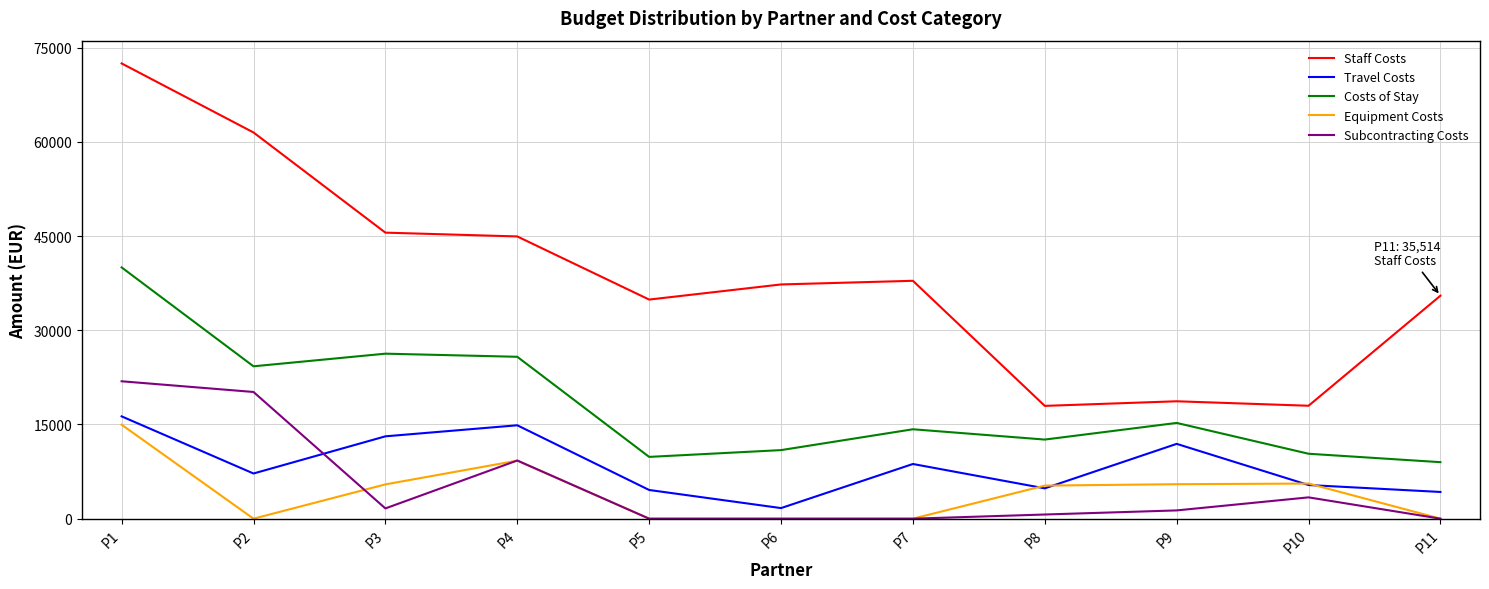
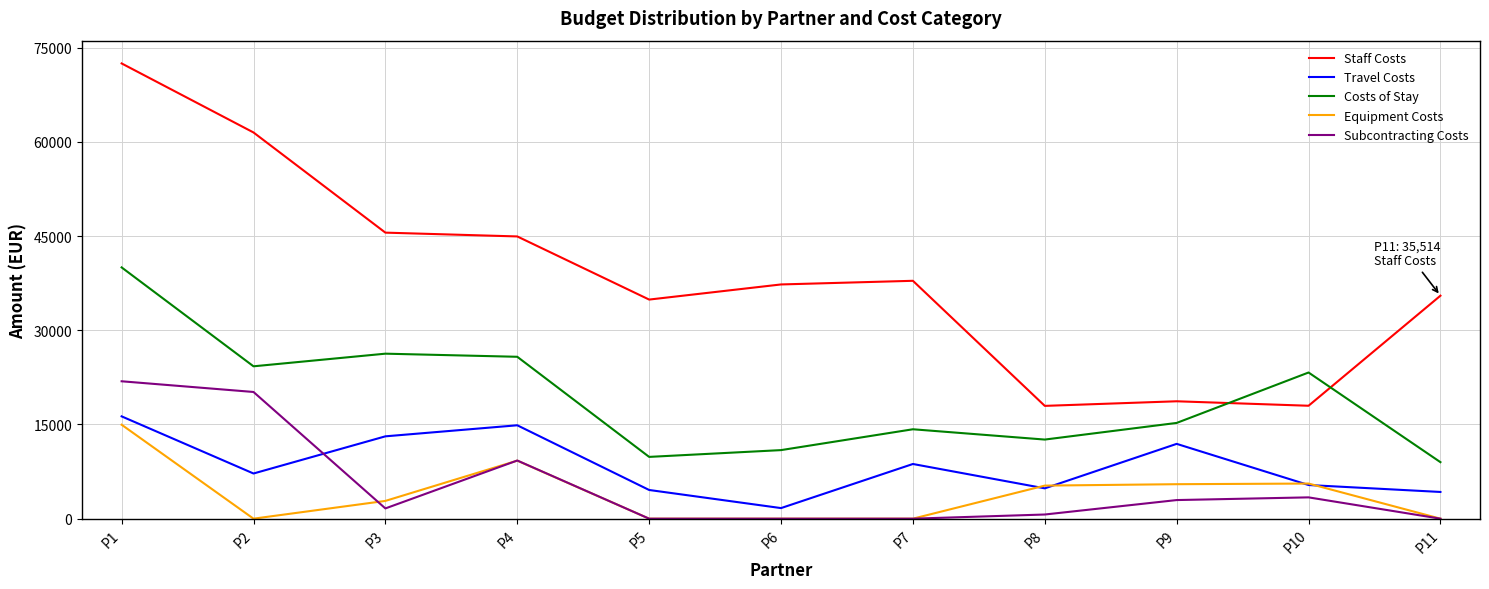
  {
    "Staff Costs": {
      "P11": "35,514"
    },
    "Travel Costs": {
      "P1": "16000",
      "P2": "7000",
      "P3": "13000",
      "P4": "15000",
      "P5": "5000",
      "P6": "2000",
      "P7": "9000",
      "P8": "5000",
      "P9": "12000",
      "P11": "4000"
    },
    "Costs of Stay": {
      "P1": "40000",
      "P2": "24000",
      "P3": "26000",
      "P4": "26000",
      "P5": "10000",
      "P6": "11000",
      "P7": "14000",
      "P8": "13000",
      "P9": "15000",
-     "P10": "10000",
+     "P10": "23000",
      "P11": "9000"
    },
    "Equipment Costs": {
      "P1": "15000",
      "P2": "0",
-     "P3": "5000",
+     "P3": "3000",
      "P8": "5000",
      "P9": "5000"
    },
    "Subcontracting Costs": {
      "P1": "22000",
      "P2": "20000",
      "P3": "2000",
      "P8": "1000",
-     "P9": "1000",
+     "P9": "3000",
      "P10": "3000"
    }
  }
